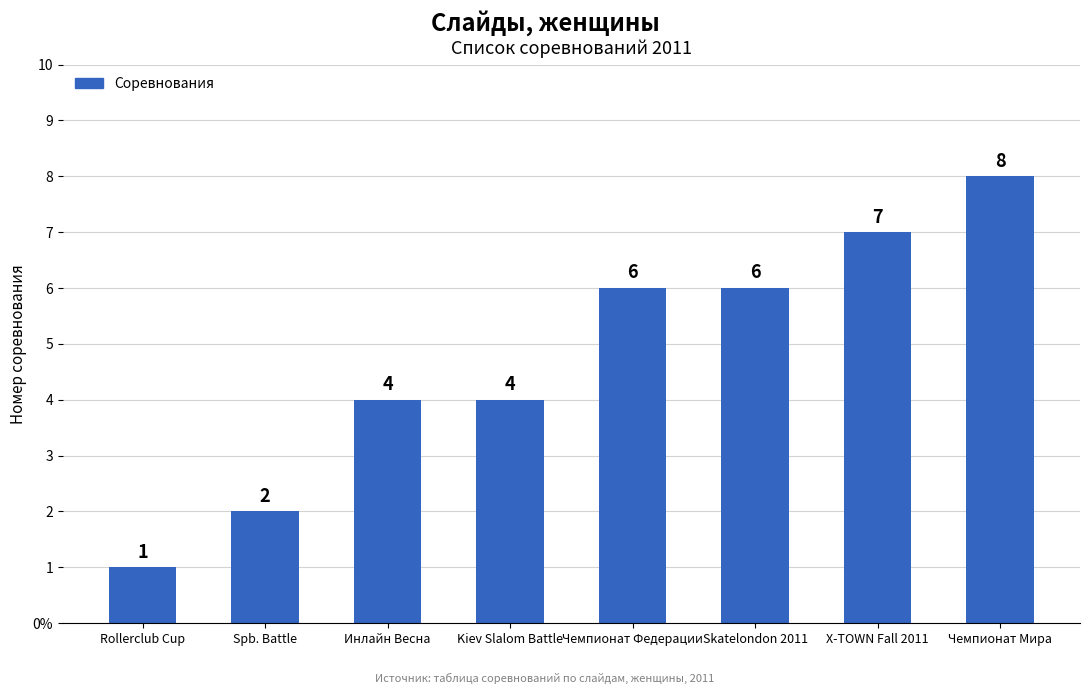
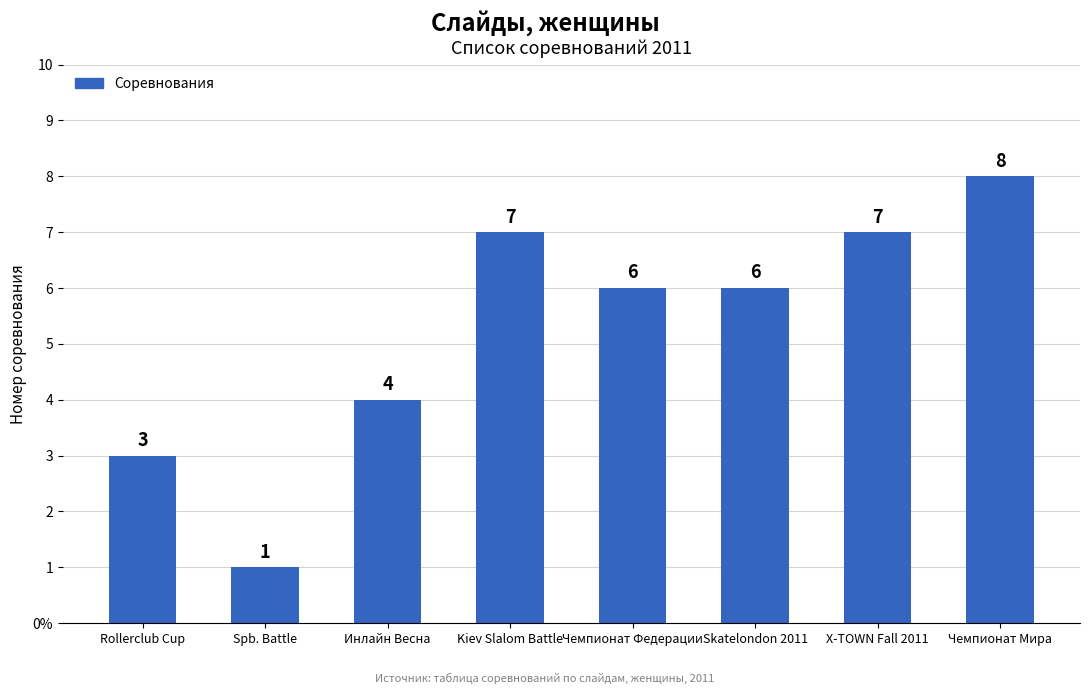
  {
-   "Rollerclub Cup": 1,
-   "Spb. Battle": 2,
+   "Rollerclub Cup": 3,
+   "Spb. Battle": 1,
    "Инлайн Весна": 4,
-   "Kiev Slalom Battle": 4,
+   "Kiev Slalom Battle": 7,
    "Чемпионат Федерации": 6,
    "Skatelondon 2011": 6,
    "X-TOWN Fall 2011": 7,
    "Чемпионат Мира": 8
  }
